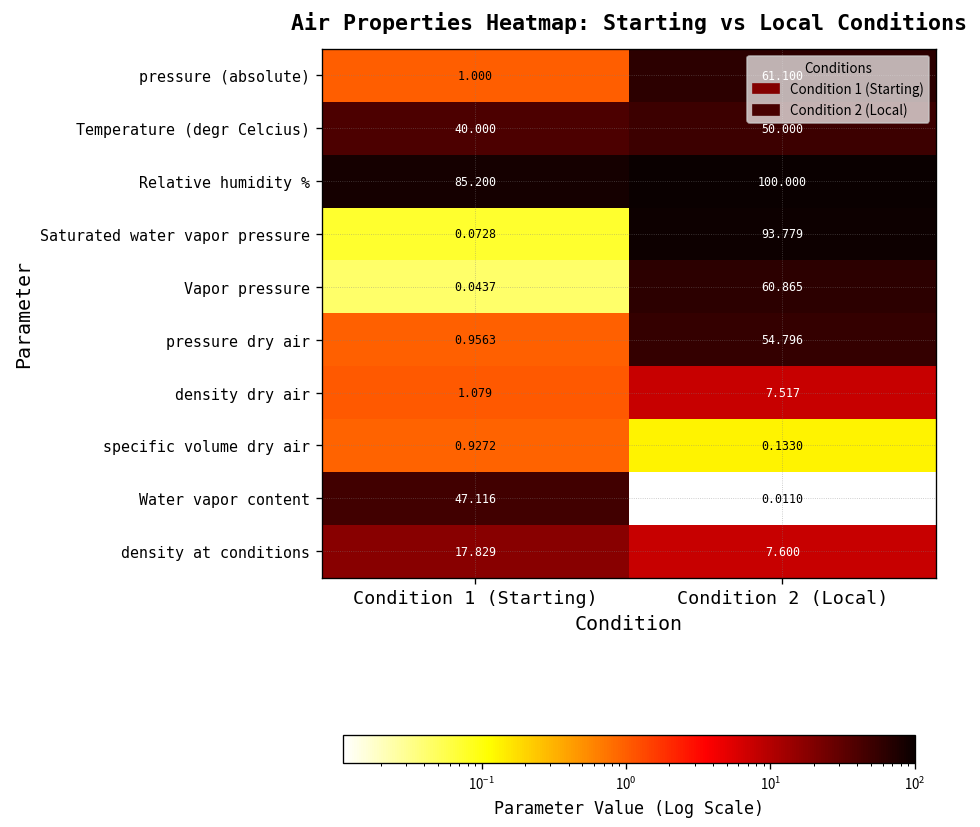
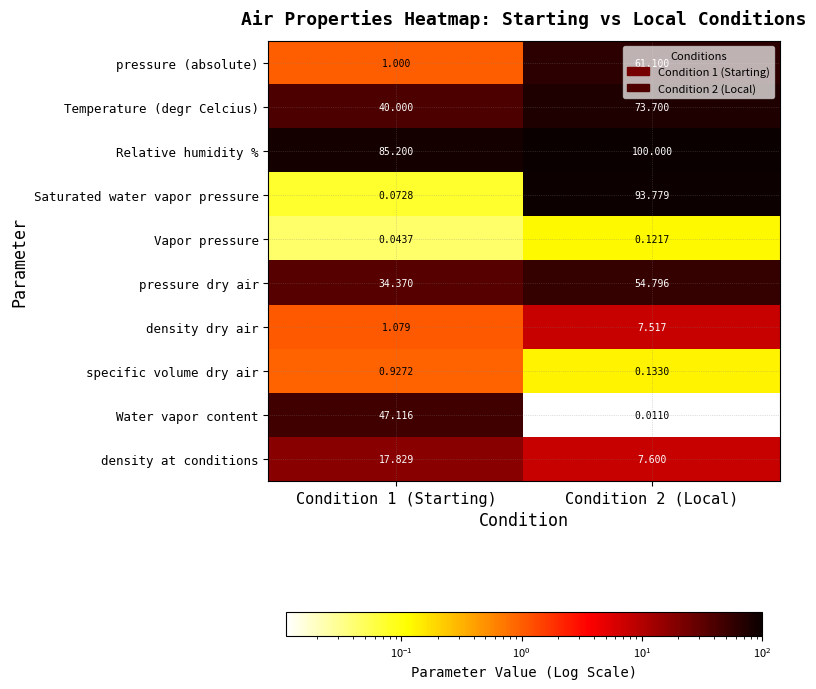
  {
    "pressure (absolute)": {
      "Condition 1 (Starting)": 1.000
    },
    "Temperature (degr Celcius)": {
      "Condition 1 (Starting)": 40.000,
-     "Condition 2 (Local)": 50.000
+     "Condition 2 (Local)": 73.700
    },
    "Relative humidity %": {
      "Condition 1 (Starting)": 85.200,
      "Condition 2 (Local)": 100.000
    },
    "Saturated water vapor pressure": {
      "Condition 1 (Starting)": 0.0728,
      "Condition 2 (Local)": 93.779
    },
    "Vapor pressure": {
      "Condition 1 (Starting)": 0.0437,
-     "Condition 2 (Local)": 60.865
+     "Condition 2 (Local)": 0.1217
    },
    "pressure dry air": {
-     "Condition 1 (Starting)": 0.9563,
+     "Condition 1 (Starting)": 34.370,
      "Condition 2 (Local)": 54.796
    },
    "density dry air": {
      "Condition 1 (Starting)": 1.079,
      "Condition 2 (Local)": 7.517
    },
    "specific volume dry air": {
      "Condition 1 (Starting)": 0.9272,
      "Condition 2 (Local)": 0.1330
    },
    "Water vapor content": {
      "Condition 1 (Starting)": 47.116,
      "Condition 2 (Local)": 0.0110
    },
    "density at conditions": {
      "Condition 1 (Starting)": 17.829,
      "Condition 2 (Local)": 7.600
    }
  }
